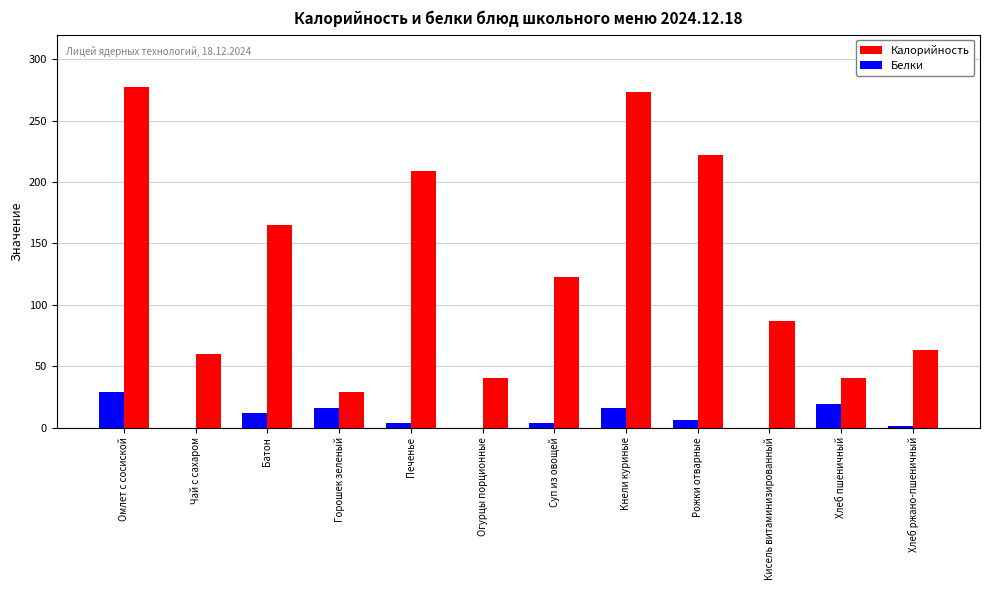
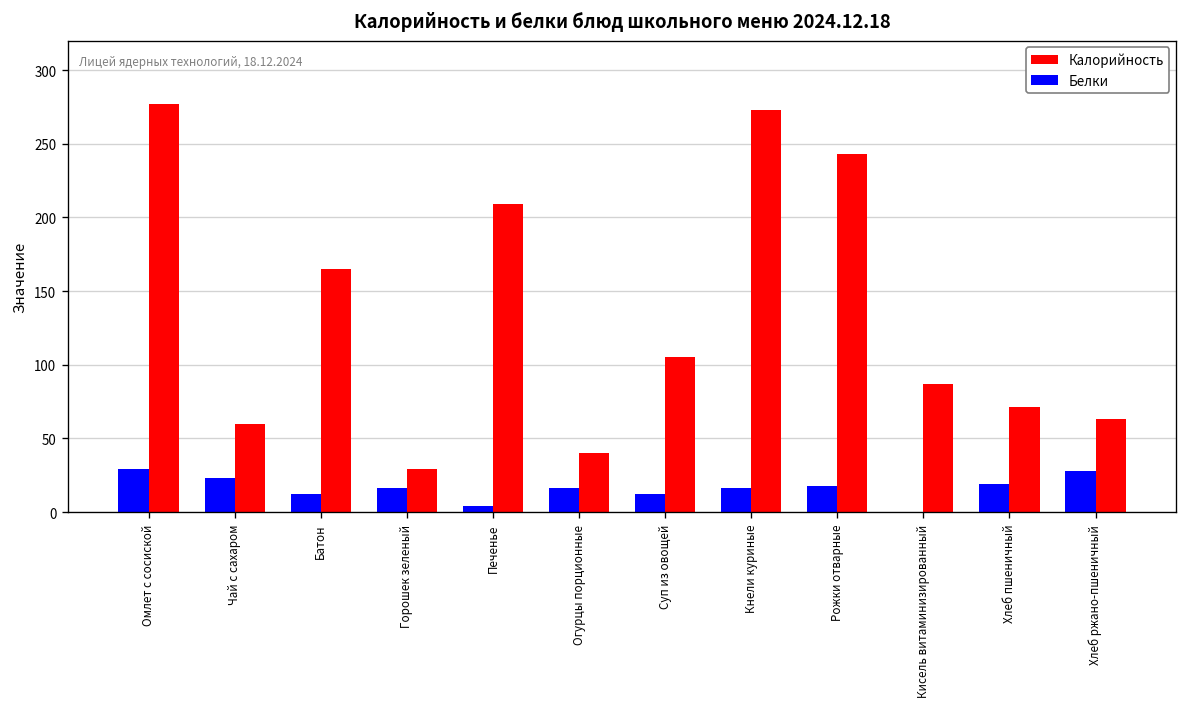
  {
    "Калорийность": {
      "Омлет с сосиской": 277,
      "Чай с сахаром": 60,
      "Батон": 165,
      "Горошек зеленый": 29,
      "Печенье": 209,
      "Огурцы порционные": 40,
-     "Суп из овощей": 123,
+     "Суп из овощей": 105,
      "Кнели куриные": 273,
-     "Рожки отварные": 222,
+     "Рожки отварные": 243,
      "Кисель витаминизированный": 87,
-     "Хлеб пшеничный": 40,
+     "Хлеб пшеничный": 71,
      "Хлеб ржано-пшеничный": 63
    },
    "Белки": {
      "Омлет с сосиской": 29,
-     "Чай с сахаром": 0,
+     "Чай с сахаром": 23,
      "Батон": 12,
      "Горошек зеленый": 16,
      "Печенье": 4,
-     "Огурцы порционные": 0,
-     "Суп из овощей": 4,
+     "Огурцы порционные": 16,
+     "Суп из овощей": 12,
      "Кнели куриные": 16,
-     "Рожки отварные": 6,
+     "Рожки отварные": 18,
      "Кисель витаминизированный": 0,
      "Хлеб пшеничный": 19,
-     "Хлеб ржано-пшеничный": 1
+     "Хлеб ржано-пшеничный": 28
    }
  }
